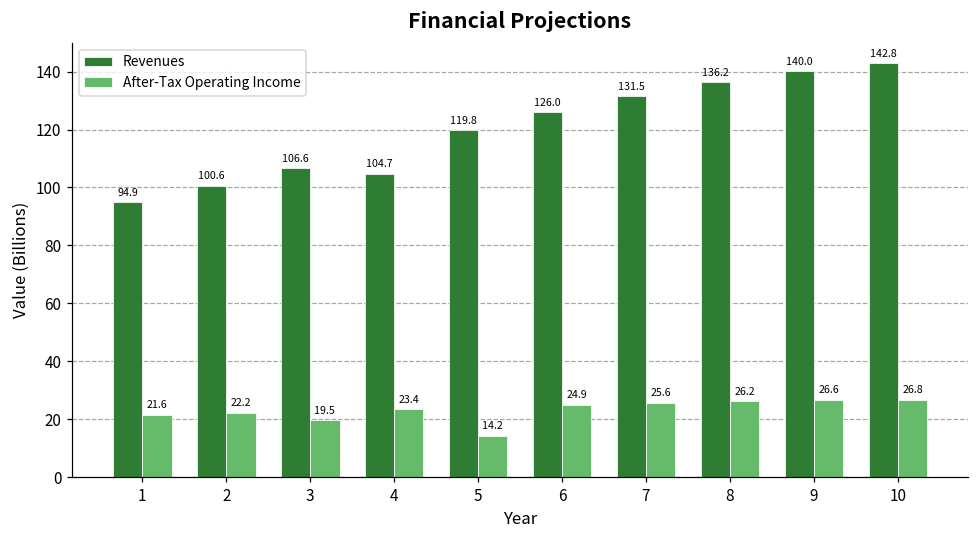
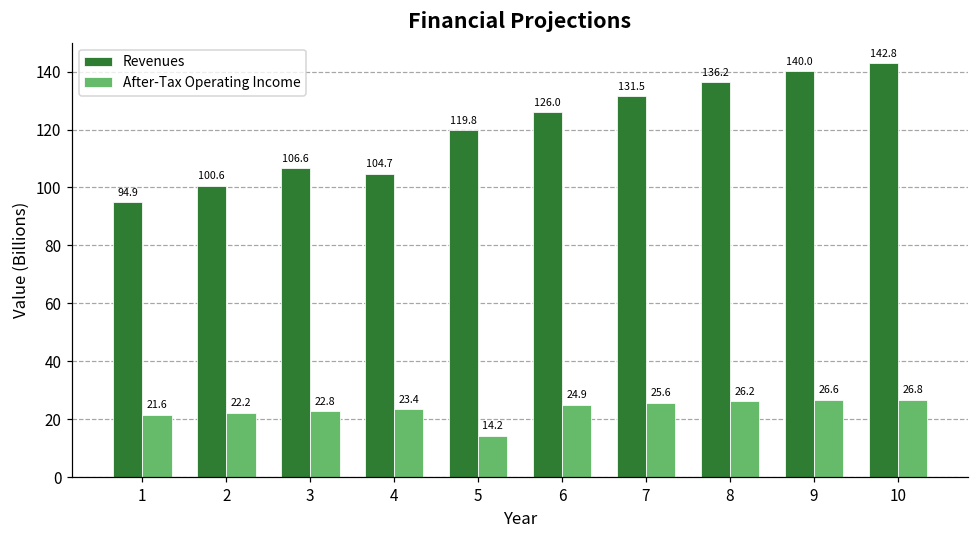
  {
    "Revenues": {
      "1": 94.9,
      "2": 100.6,
      "3": 106.6,
      "4": 104.7,
      "5": 119.8,
      "6": 126.0,
      "7": 131.5,
      "8": 136.2,
      "9": 140.0,
      "10": 142.8
    },
    "After-Tax Operating Income": {
      "1": 21.6,
      "2": 22.2,
-     "3": 19.5,
+     "3": 22.8,
      "4": 23.4,
      "5": 14.2,
      "6": 24.9,
      "7": 25.6,
      "8": 26.2,
      "9": 26.6,
      "10": 26.8
    }
  }
